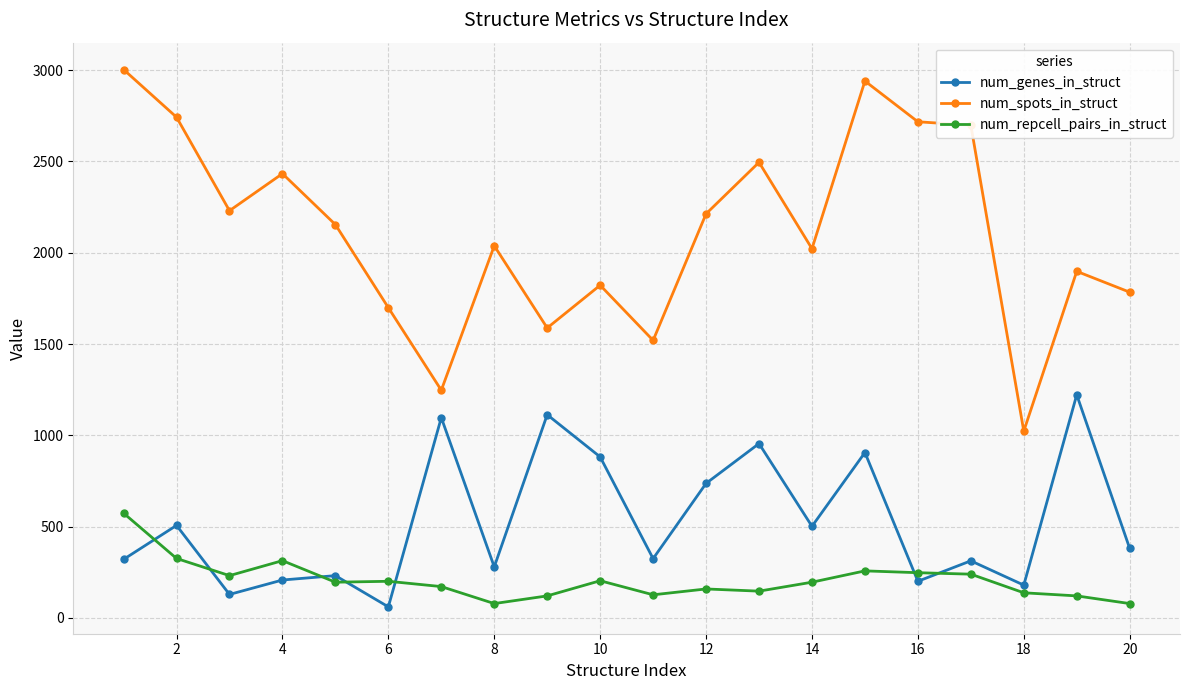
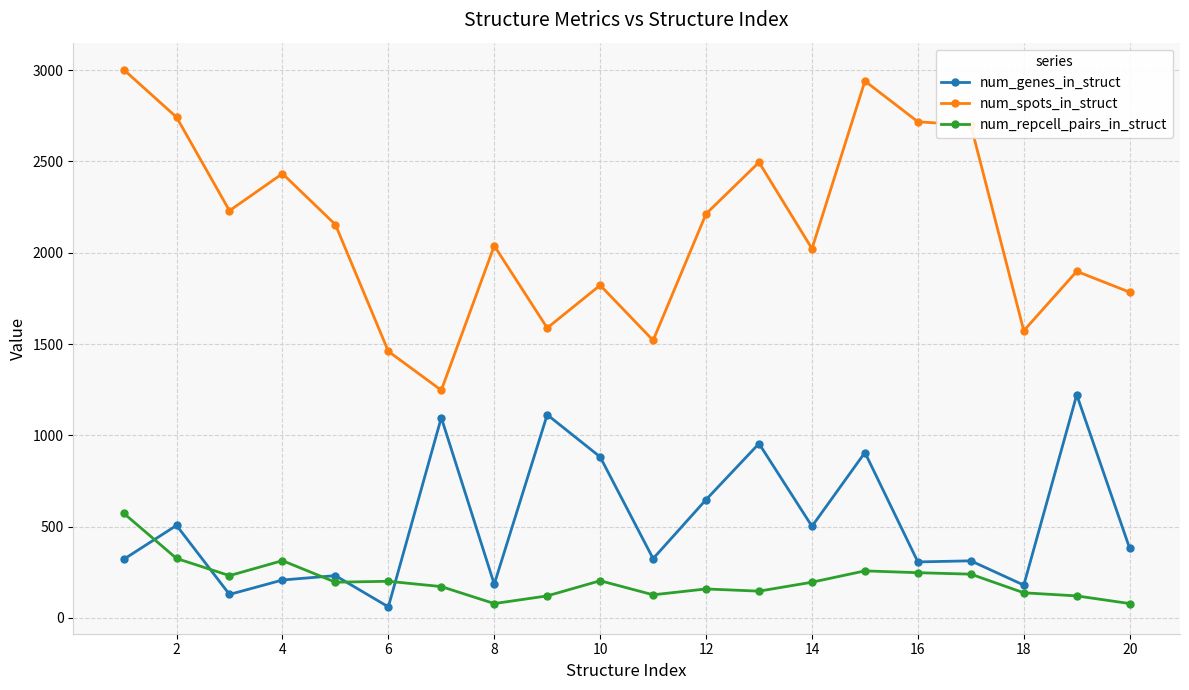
  {
    "num_genes_in_struct": {
      "2": 510,
      "4": 210,
      "6": 60,
-     "8": 280,
+     "8": 190,
      "10": 880,
-     "12": 740,
+     "12": 650,
      "14": 500,
-     "16": 200,
+     "16": 310,
      "18": 180,
      "20": 380
    },
    "num_spots_in_struct": {
      "2": 2740,
      "4": 2430,
-     "6": 1700,
+     "6": 1460,
      "8": 2040,
      "10": 1820,
      "12": 2210,
      "14": 2020,
      "16": 2720,
-     "18": 1020,
+     "18": 1570,
      "20": 1780
    },
    "num_repcell_pairs_in_struct": {
      "2": 330,
      "4": 310,
      "6": 200,
      "8": 80,
      "10": 200,
      "12": 160,
      "14": 200,
      "16": 250,
      "18": 140,
      "20": 80
    }
  }
